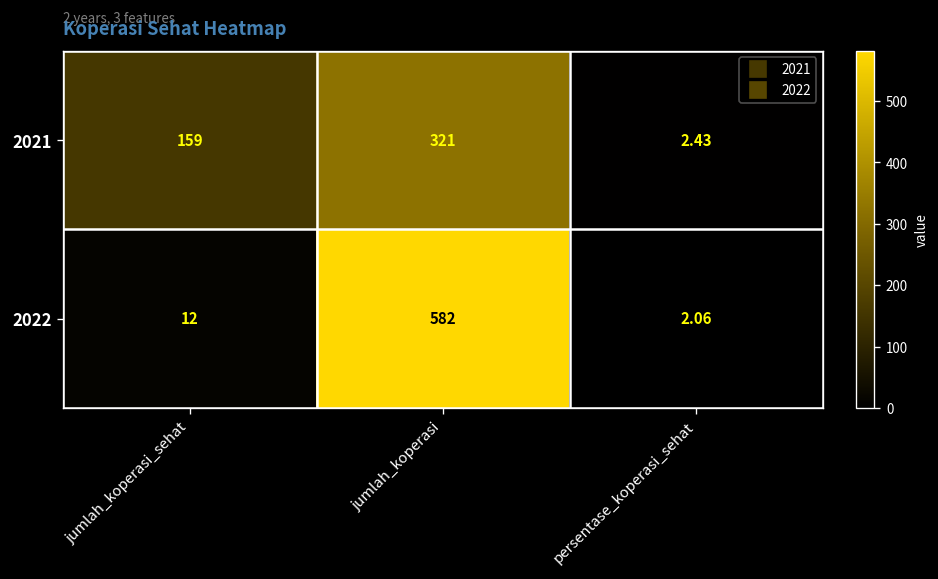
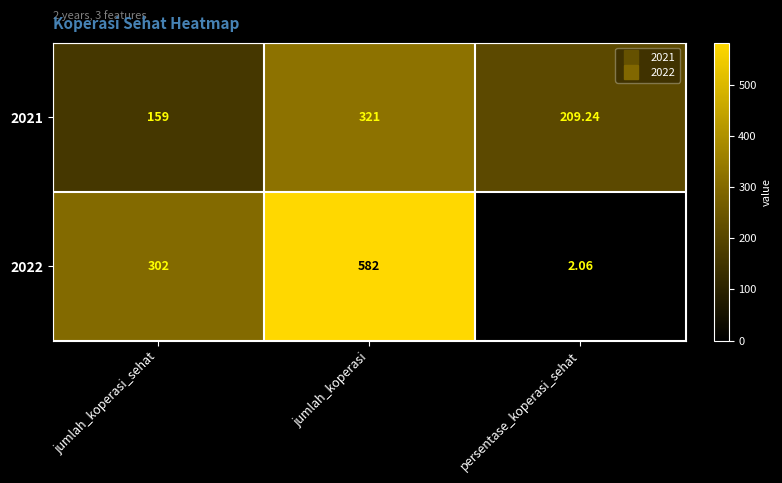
  {
    "2021": {
      "jumlah_koperasi_sehat": 159,
      "jumlah_koperasi": 321,
-     "persentase_koperasi_sehat": 2.43
+     "persentase_koperasi_sehat": 209.24
    },
    "2022": {
-     "jumlah_koperasi_sehat": 12,
+     "jumlah_koperasi_sehat": 302,
      "jumlah_koperasi": 582,
      "persentase_koperasi_sehat": 2.06
    }
  }
